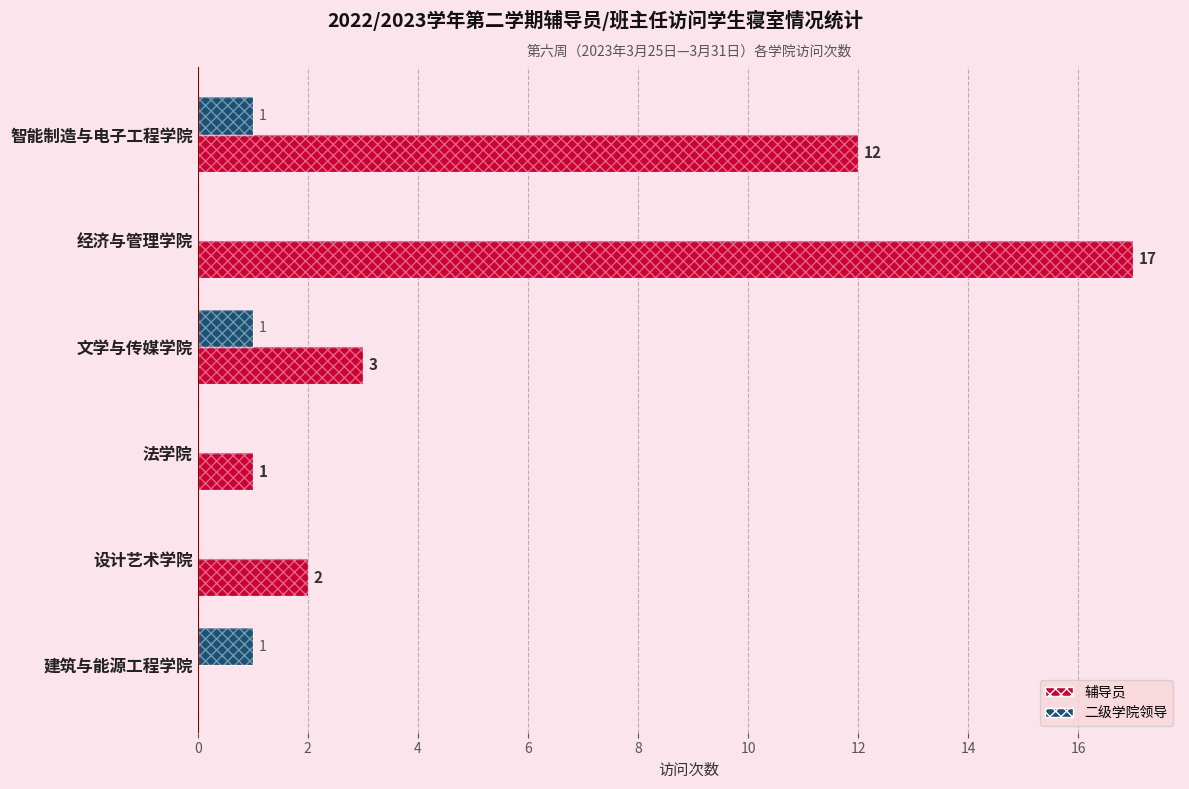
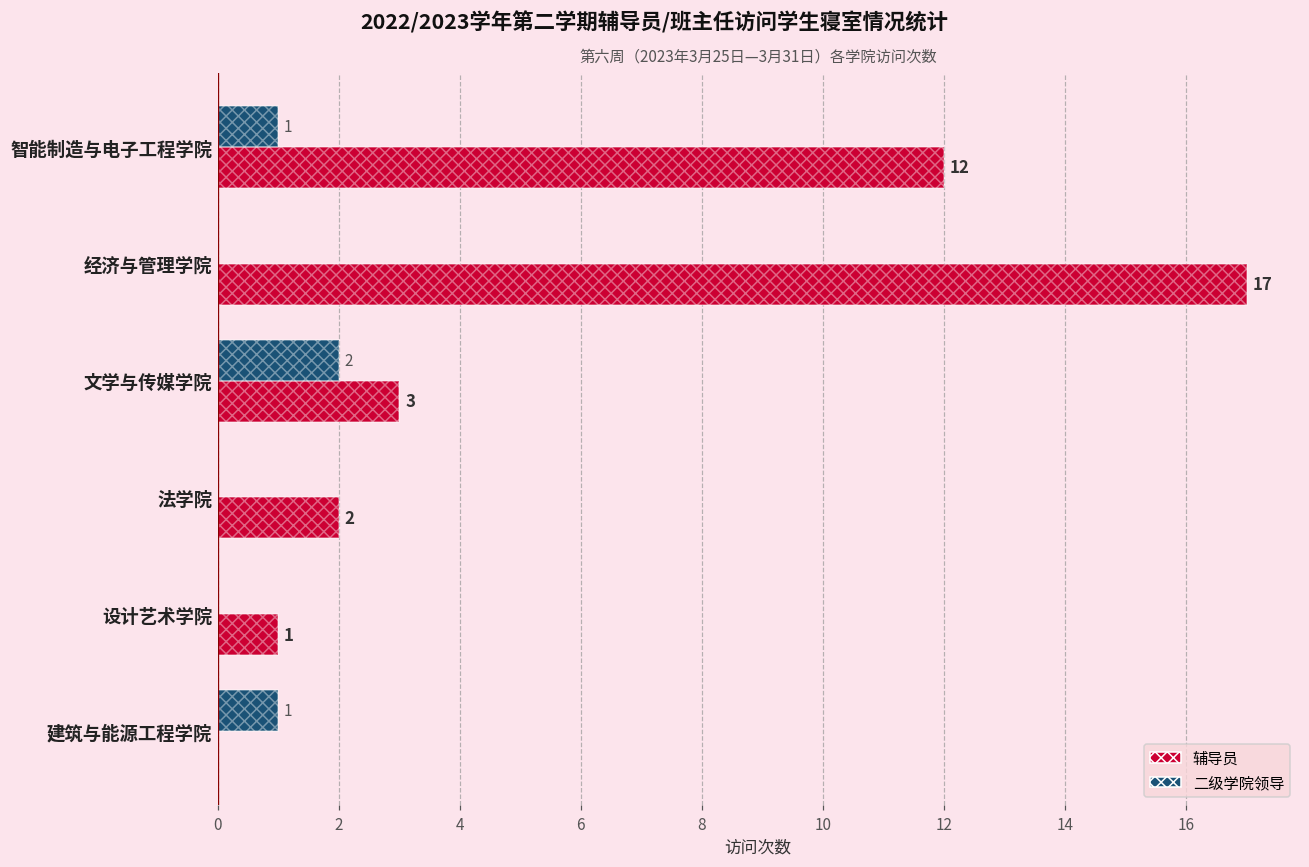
  {
    "辅导员": {
      "智能制造与电子工程学院": 12,
      "经济与管理学院": 17,
      "文学与传媒学院": 3,
-     "法学院": 1,
-     "设计艺术学院": 2
+     "法学院": 2,
+     "设计艺术学院": 1
    },
    "二级学院领导": {
      "智能制造与电子工程学院": 1,
-     "文学与传媒学院": 1,
+     "文学与传媒学院": 2,
      "建筑与能源工程学院": 1
    }
  }
